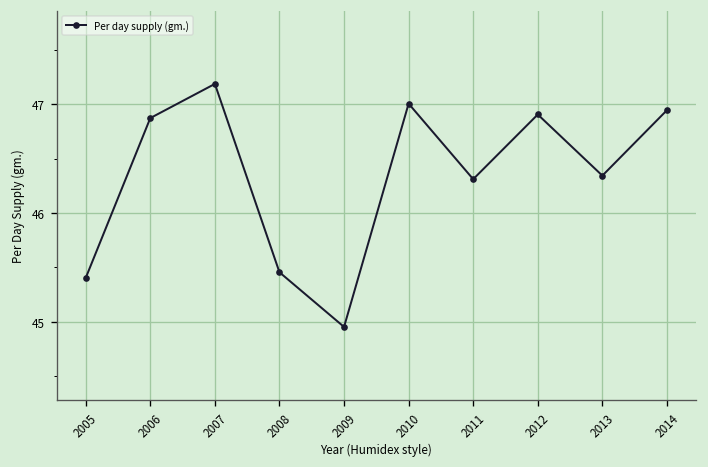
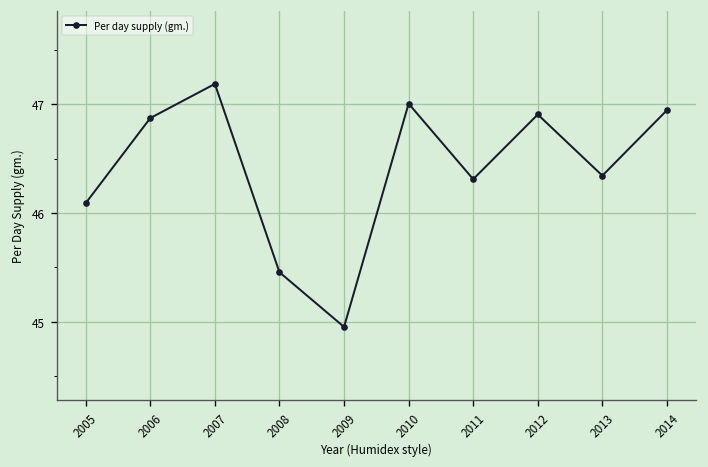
  {
-   "2005": 45.4,
+   "2005": 46.1,
    "2006": 46.9,
    "2007": 47.2,
    "2008": 45.5,
    "2009": 45.0,
    "2010": 47.0,
    "2011": 46.3,
    "2012": 46.9,
    "2013": 46.3,
    "2014": 46.9
  }
